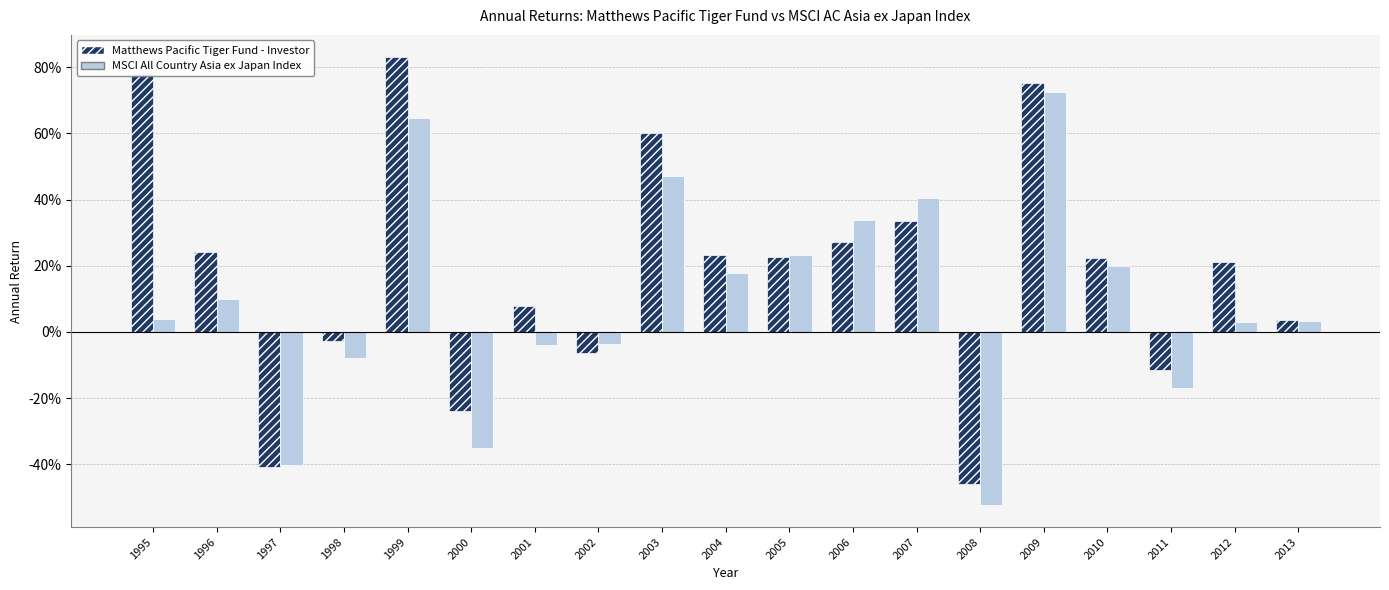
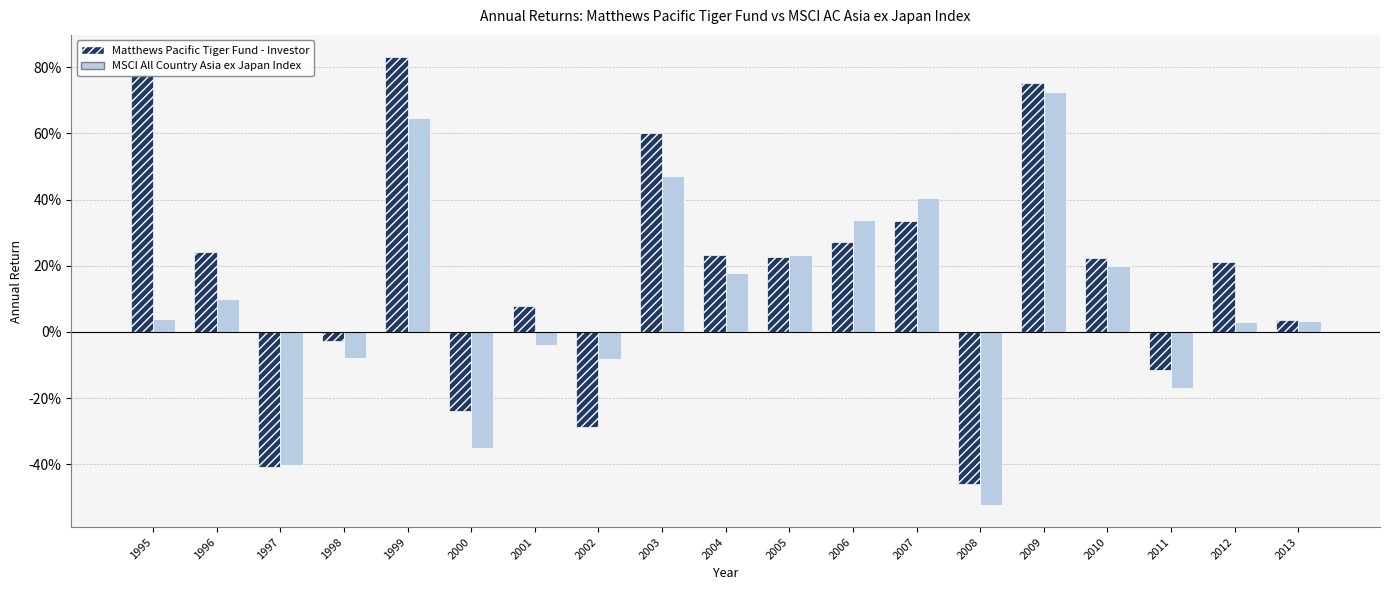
  {
    "Matthews Pacific Tiger Fund - Investor": {
      "1996": "24%",
      "1997": "-41%",
      "1998": "-3%",
      "1999": "83%",
      "2000": "-24%",
      "2001": "8%",
-     "2002": "-6%",
+     "2002": "-29%",
      "2003": "60%",
      "2004": "23%",
      "2005": "23%",
      "2006": "27%",
      "2007": "34%",
      "2008": "-46%",
      "2009": "75%",
      "2010": "22%",
      "2011": "-11%",
      "2012": "21%",
      "2013": "4%"
    },
    "MSCI All Country Asia ex Japan Index": {
      "1995": "4%",
      "1996": "10%",
      "1997": "-40%",
      "1998": "-8%",
      "1999": "65%",
      "2000": "-35%",
      "2001": "-4%",
-     "2002": "-4%",
+     "2002": "-8%",
      "2003": "47%",
      "2004": "18%",
      "2005": "23%",
      "2006": "34%",
      "2007": "41%",
      "2008": "-52%",
      "2009": "73%",
      "2010": "20%",
      "2011": "-17%",
      "2012": "3%",
      "2013": "3%"
    }
  }
